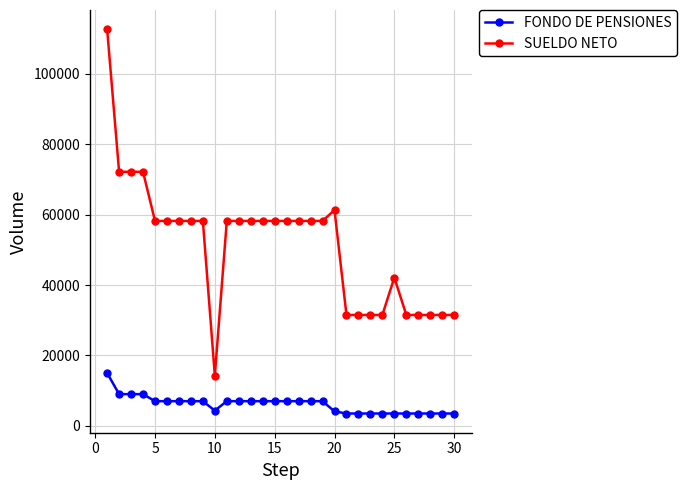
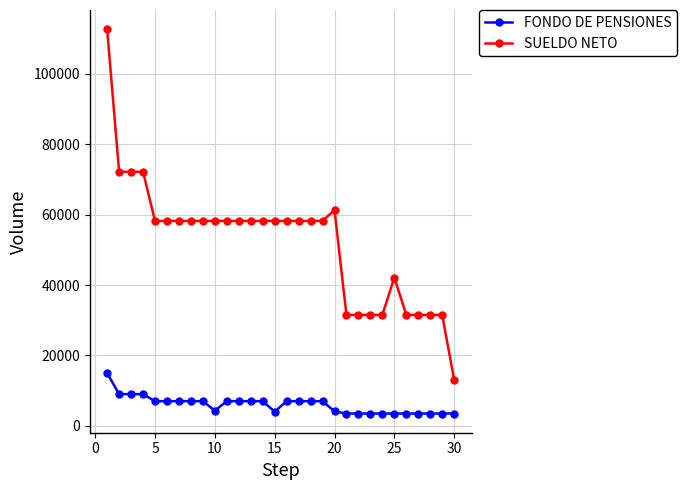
  {
    "FONDO DE PENSIONES": {
      "5": 7000,
      "10": 4000,
-     "15": 7000,
+     "15": 4000,
      "20": 4000,
      "25": 4000,
      "30": 4000
    },
    "SUELDO NETO": {
      "5": 58000,
-     "10": 14000,
+     "10": 58000,
      "15": 58000,
      "20": 61000,
      "25": 42000,
-     "30": 32000
+     "30": 13000
    }
  }
